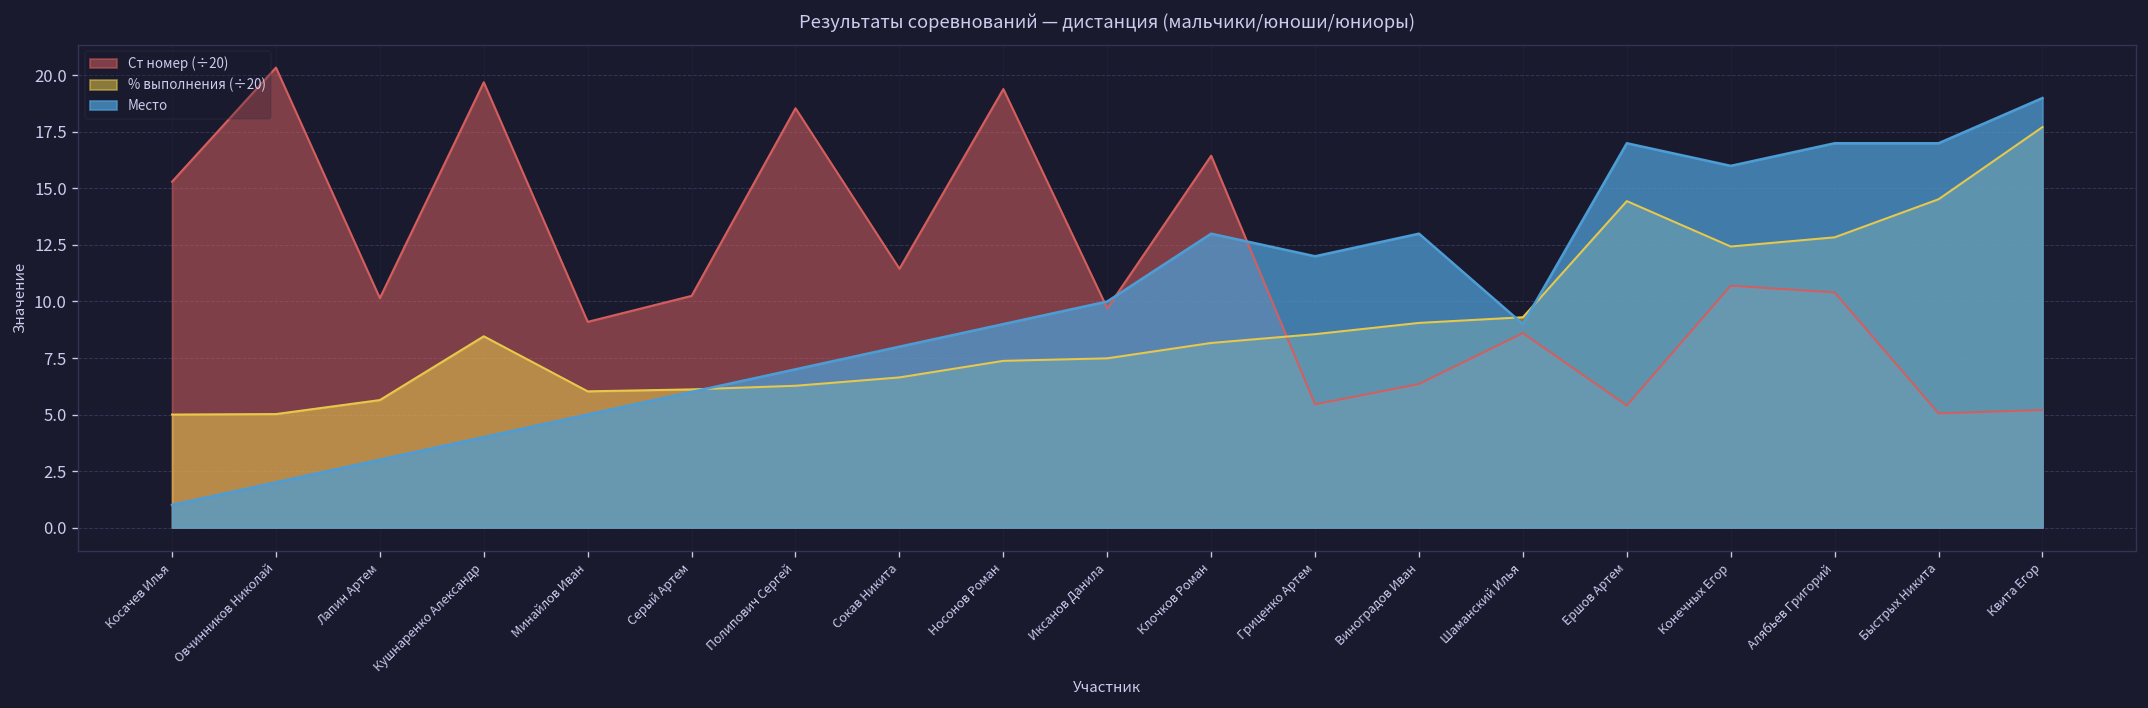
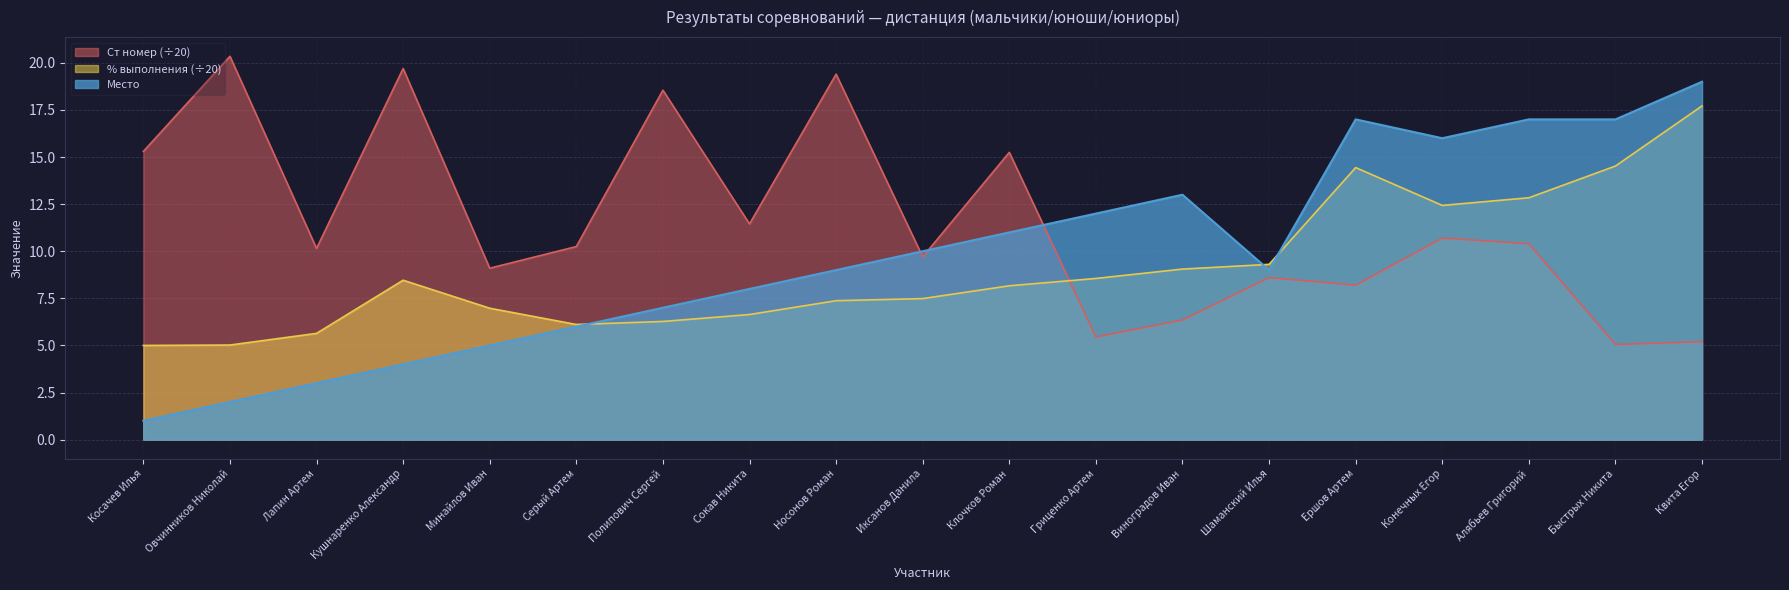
  {
    "Ст номер (÷20)": {
      "Косачев Илья": 15.3,
      "Овчинников Николай": 20.4,
      "Лапин Артем": 10.2,
      "Кушнаренко Александр": 19.7,
      "Минайлов Иван": 9.1,
      "Серый Артем": 10.3,
      "Полипович Сергей": 18.6,
      "Сокав Никита": 11.5,
      "Носонов Роман": 19.4,
      "Иксанов Данила": 9.7,
-     "Клочков Роман": 16.5,
+     "Клочков Роман": 15.3,
      "Гриценко Артем": 5.5,
      "Виноградов Иван": 6.4,
      "Шаманский Илья": 8.6,
-     "Ершов Артем": 5.4,
+     "Ершов Артем": 8.2,
      "Конечных Егор": 10.7,
      "Алябьев Григорий": 10.4,
      "Быстрых Никита": 5.1,
      "Квита Егор": 5.2
    },
    "% выполнения (÷20)": {
      "Косачев Илья": 5.0,
      "Овчинников Николай": 5.0,
      "Лапин Артем": 5.6,
      "Кушнаренко Александр": 8.5,
-     "Минайлов Иван": 6.0,
+     "Минайлов Иван": 7.0,
      "Полипович Сергей": 6.3,
      "Сокав Никита": 6.6,
      "Носонов Роман": 7.4,
      "Иксанов Данила": 7.5,
      "Клочков Роман": 8.2,
      "Гриценко Артем": 8.6,
      "Виноградов Иван": 9.1,
      "Шаманский Илья": 9.3,
      "Ершов Артем": 14.4,
      "Конечных Егор": 12.4,
      "Алябьев Григорий": 12.8,
      "Быстрых Никита": 14.5,
      "Квита Егор": 17.7
    },
    "Место": {
      "Косачев Илья": 1,
      "Овчинников Николай": 2,
      "Лапин Артем": 3,
      "Кушнаренко Александр": 4,
      "Минайлов Иван": 5,
      "Полипович Сергей": 7,
      "Сокав Никита": 8,
      "Носонов Роман": 9,
      "Иксанов Данила": 10,
-     "Клочков Роман": 13,
+     "Клочков Роман": 11,
      "Гриценко Артем": 12,
      "Виноградов Иван": 13,
      "Шаманский Илья": 9,
      "Ершов Артем": 17,
      "Конечных Егор": 16,
      "Алябьев Григорий": 17,
      "Быстрых Никита": 17,
      "Квита Егор": 19
    }
  }
